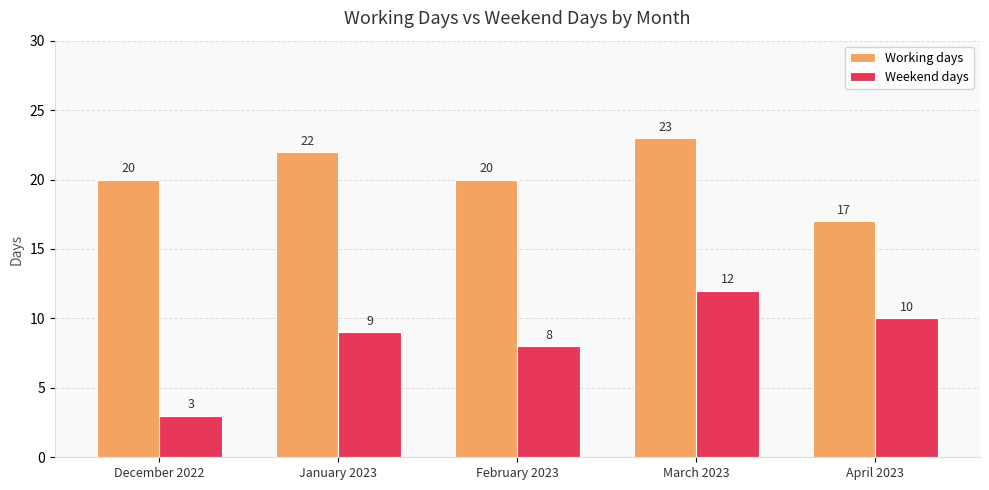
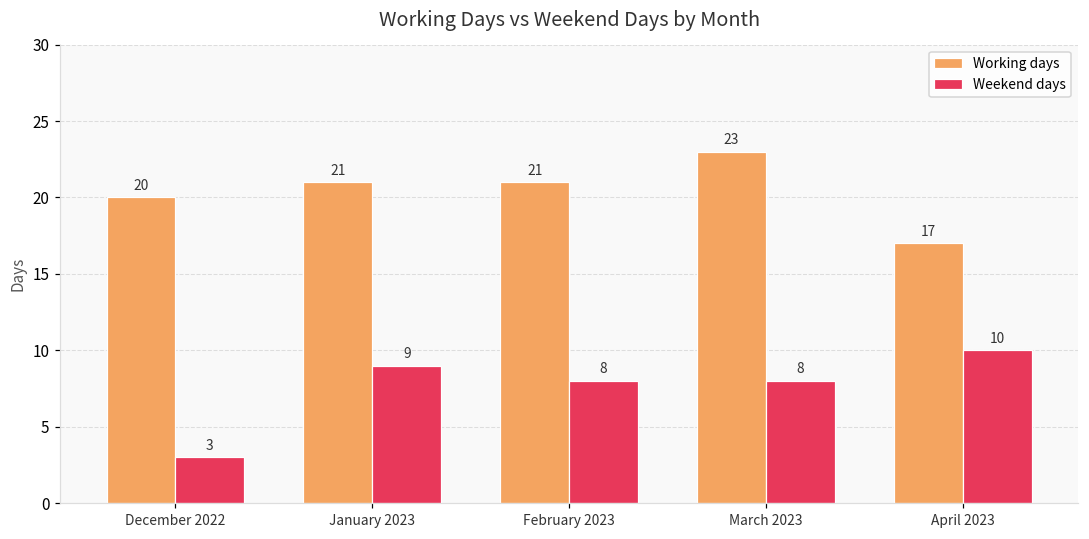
  {
    "Working days": {
      "December 2022": 20,
-     "January 2023": 22,
-     "February 2023": 20,
+     "January 2023": 21,
+     "February 2023": 21,
      "March 2023": 23,
      "April 2023": 17
    },
    "Weekend days": {
      "December 2022": 3,
      "January 2023": 9,
      "February 2023": 8,
-     "March 2023": 12,
+     "March 2023": 8,
      "April 2023": 10
    }
  }
